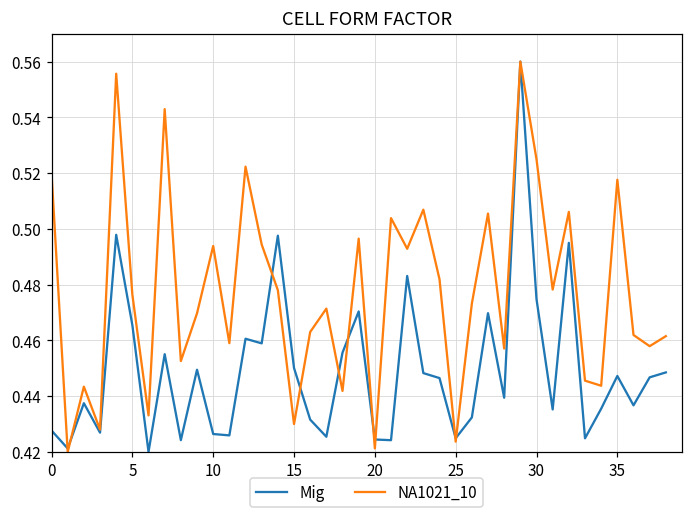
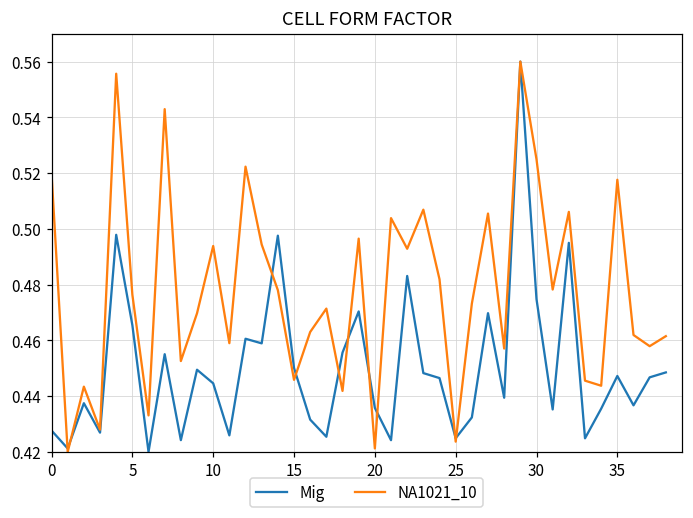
  {
    "Mig": {
      "0": 0.428,
      "5": 0.465,
-     "10": 0.426,
+     "10": 0.445,
      "15": 0.450,
-     "20": 0.424,
+     "20": 0.436,
      "25": 0.425,
      "30": 0.475,
      "35": 0.447
    },
    "NA1021_10": {
      "0": 0.520,
      "5": 0.476,
      "10": 0.494,
-     "15": 0.430,
+     "15": 0.446,
      "20": 0.421,
      "25": 0.424,
      "30": 0.525,
      "35": 0.518
    }
  }
